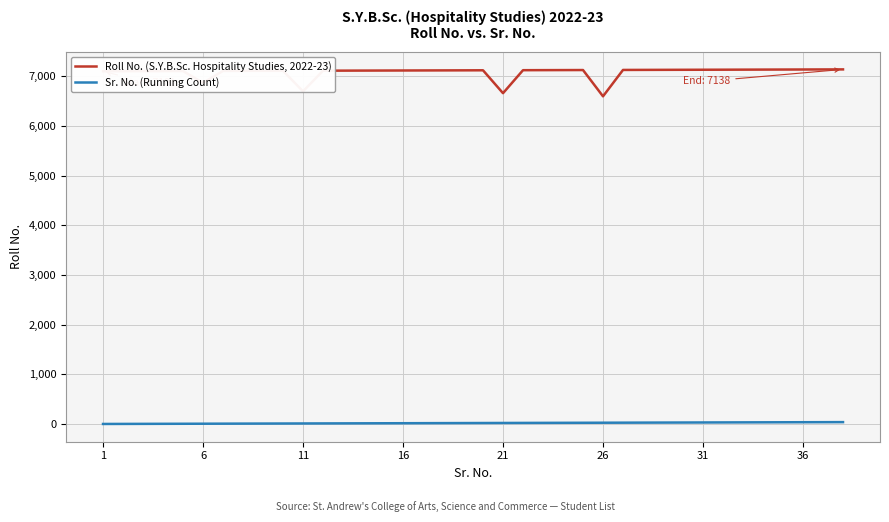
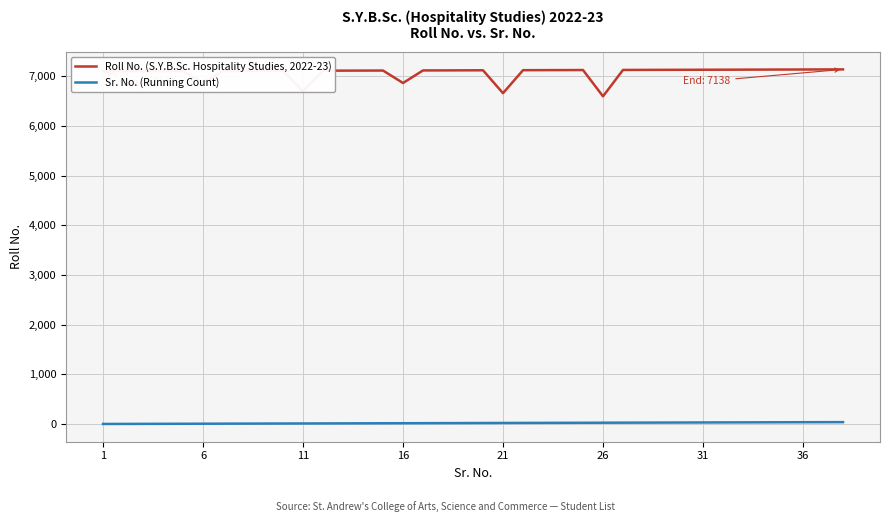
  {
    "Roll No. (S.Y.B.Sc. Hospitality Studies, 2022-23)": {
-     "16": "7,100",
+     "16": "6,900",
      "21": "6,700",
      "26": "6,600"
    },
    "Sr. No. (Running Count)": {
      "1": "0",
      "6": "0",
      "11": "0",
      "16": "0",
      "21": "0",
      "26": "0",
      "31": "0",
      "36": "0"
    }
  }
